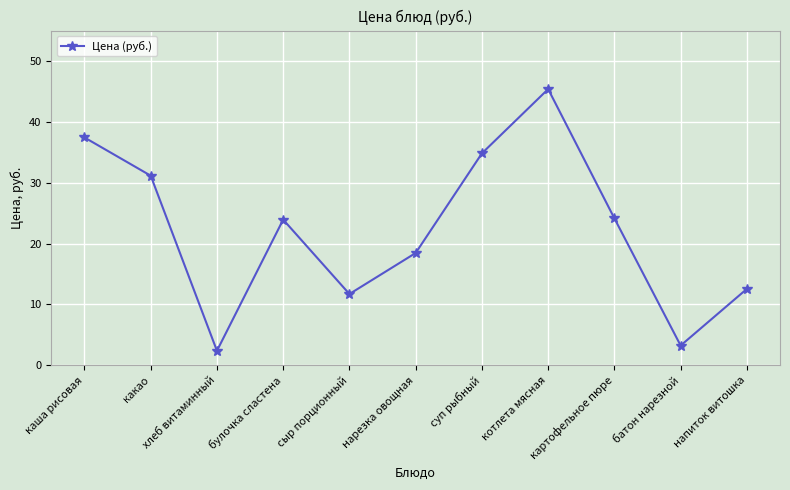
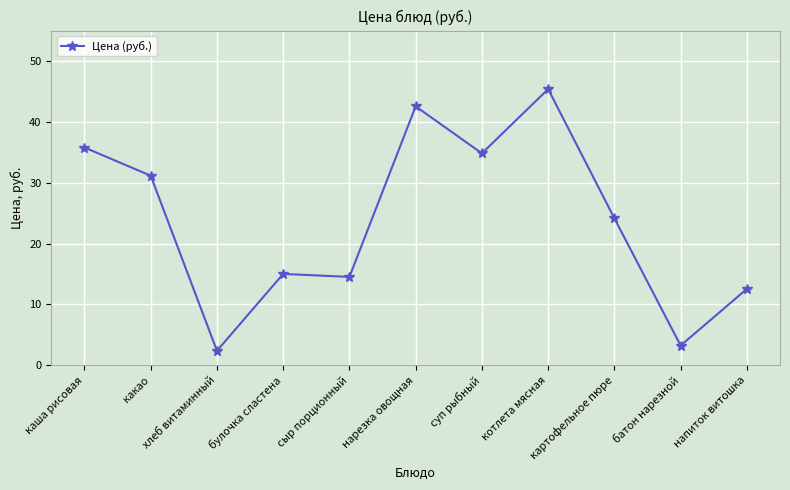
  {
-   "каша рисовая": 37,
+   "каша рисовая": 36,
    "какао": 31,
    "хлеб витаминный": 2,
-   "булочка сластена": 24,
-   "сыр порционный": 12,
-   "нарезка овощная": 18,
+   "булочка сластена": 15,
+   "сыр порционный": 15,
+   "нарезка овощная": 43,
    "суп рыбный": 35,
    "котлета мясная": 45,
    "картофельное пюре": 24,
    "батон нарезной": 3,
    "напиток витошка": 13
  }
